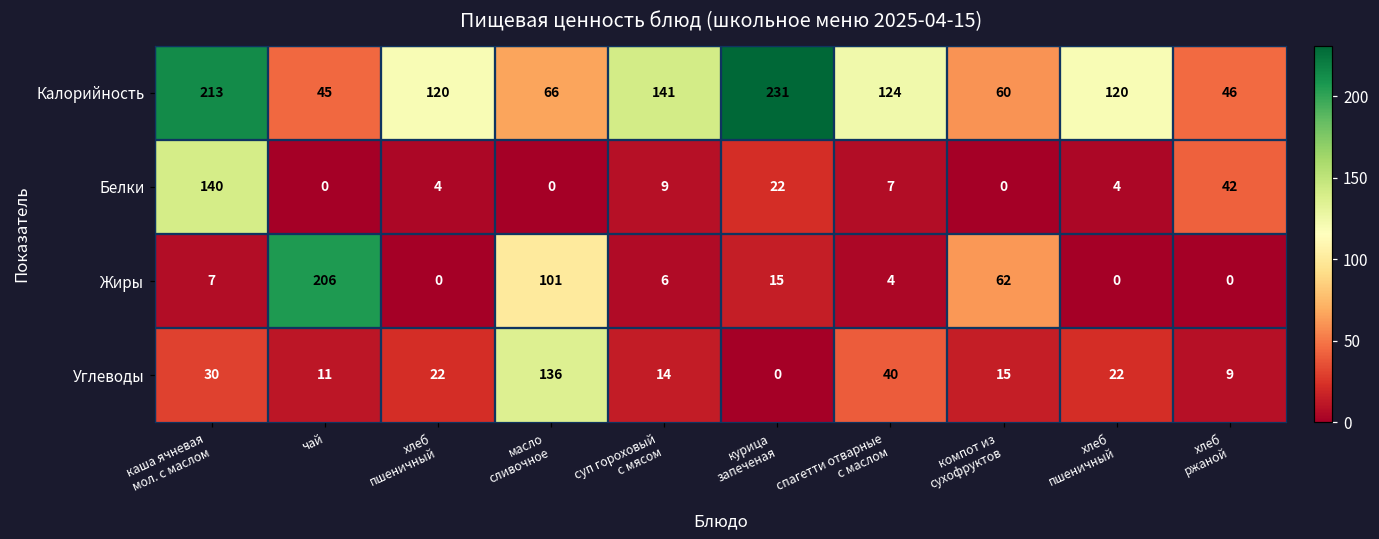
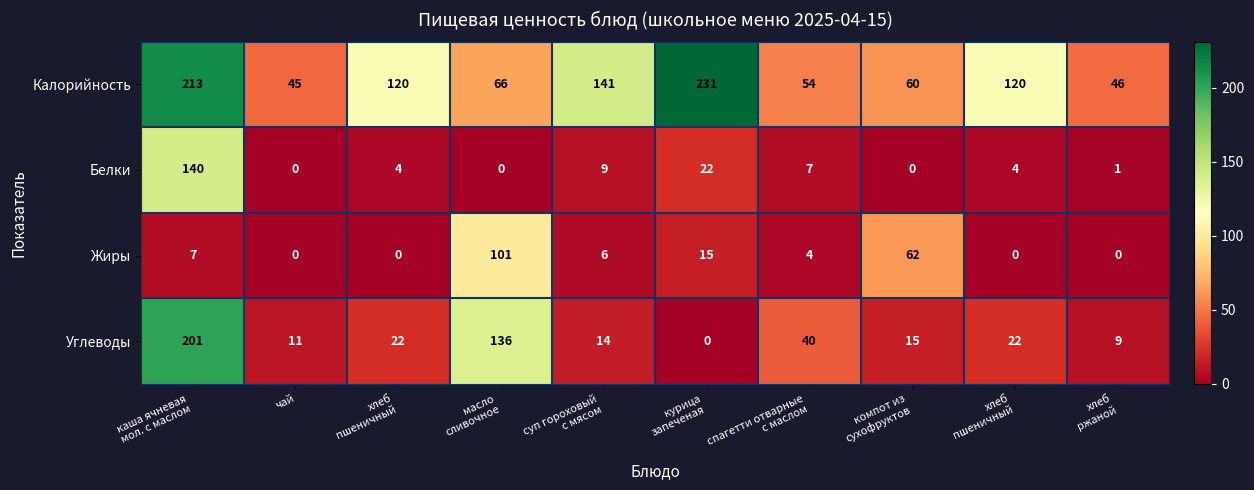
  {
    "Калорийность": {
      "каша ячневая мол. с маслом": 213,
      "чай": 45,
      "масло сливочное": 66,
      "суп гороховый с мясом": 141,
      "курица запеченая": 231,
-     "спагетти отварные с маслом": 124,
+     "спагетти отварные с маслом": 54,
      "компот из сухофруктов": 60,
      "хлеб ржаной": 46
    },
    "Белки": {
      "каша ячневая мол. с маслом": 140,
      "чай": 0,
      "масло сливочное": 0,
      "суп гороховый с мясом": 9,
      "курица запеченая": 22,
      "спагетти отварные с маслом": 7,
      "компот из сухофруктов": 0,
-     "хлеб ржаной": 42
+     "хлеб ржаной": 1
    },
    "Жиры": {
      "каша ячневая мол. с маслом": 7,
-     "чай": 206,
+     "чай": 0,
      "масло сливочное": 101,
      "суп гороховый с мясом": 6,
      "курица запеченая": 15,
      "спагетти отварные с маслом": 4,
      "компот из сухофруктов": 62,
      "хлеб ржаной": 0
    },
    "Углеводы": {
-     "каша ячневая мол. с маслом": 30,
+     "каша ячневая мол. с маслом": 201,
      "чай": 11,
      "масло сливочное": 136,
      "суп гороховый с мясом": 14,
      "курица запеченая": 0,
      "спагетти отварные с маслом": 40,
      "компот из сухофруктов": 15,
      "хлеб ржаной": 9
    }
  }
